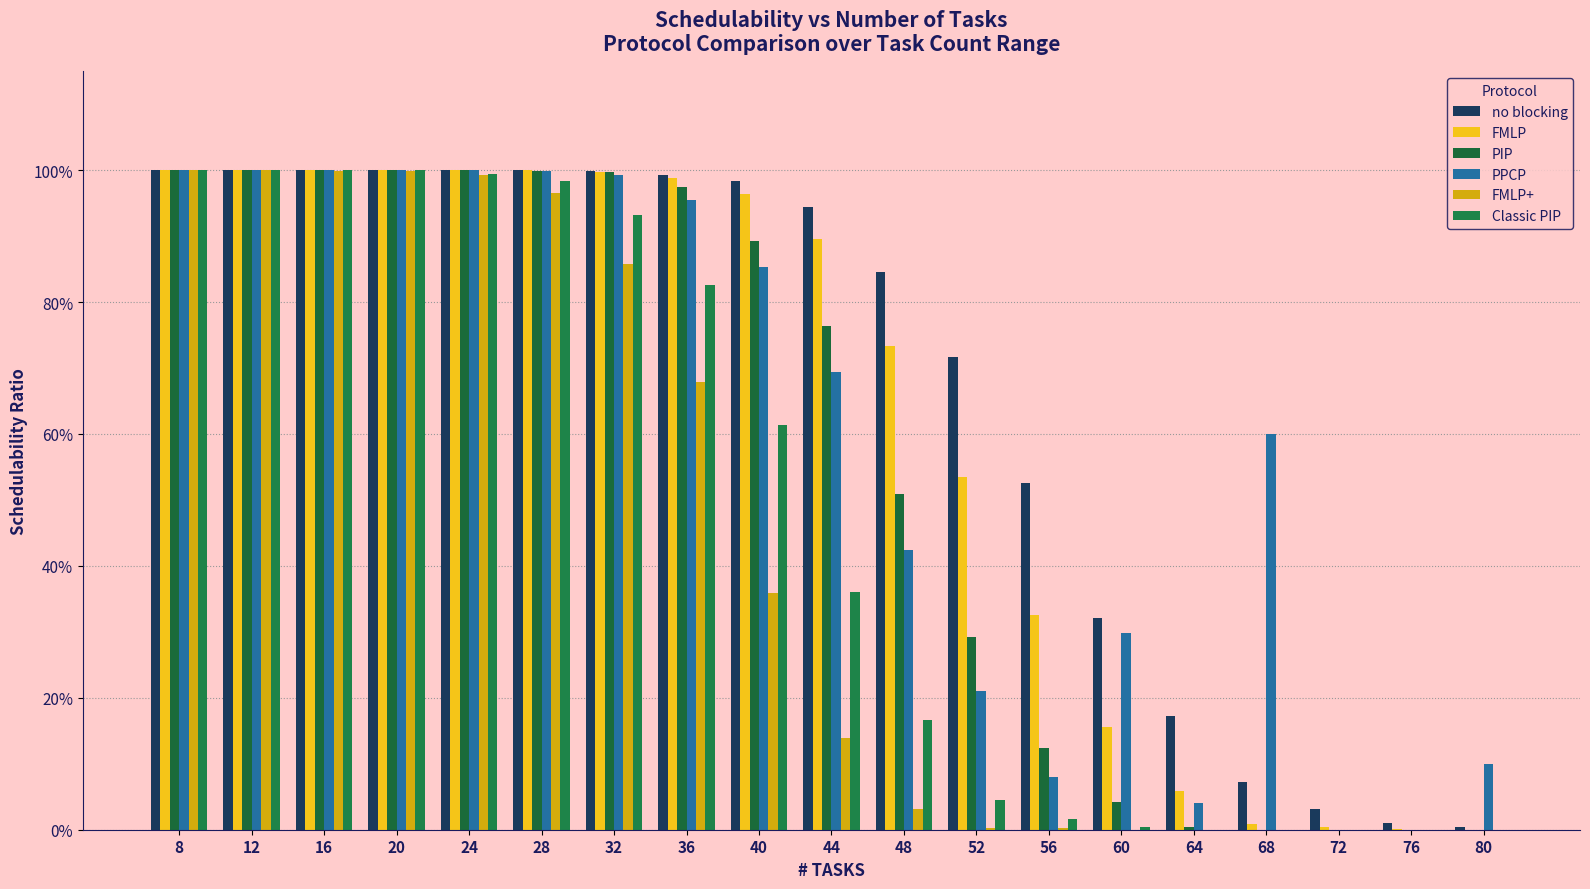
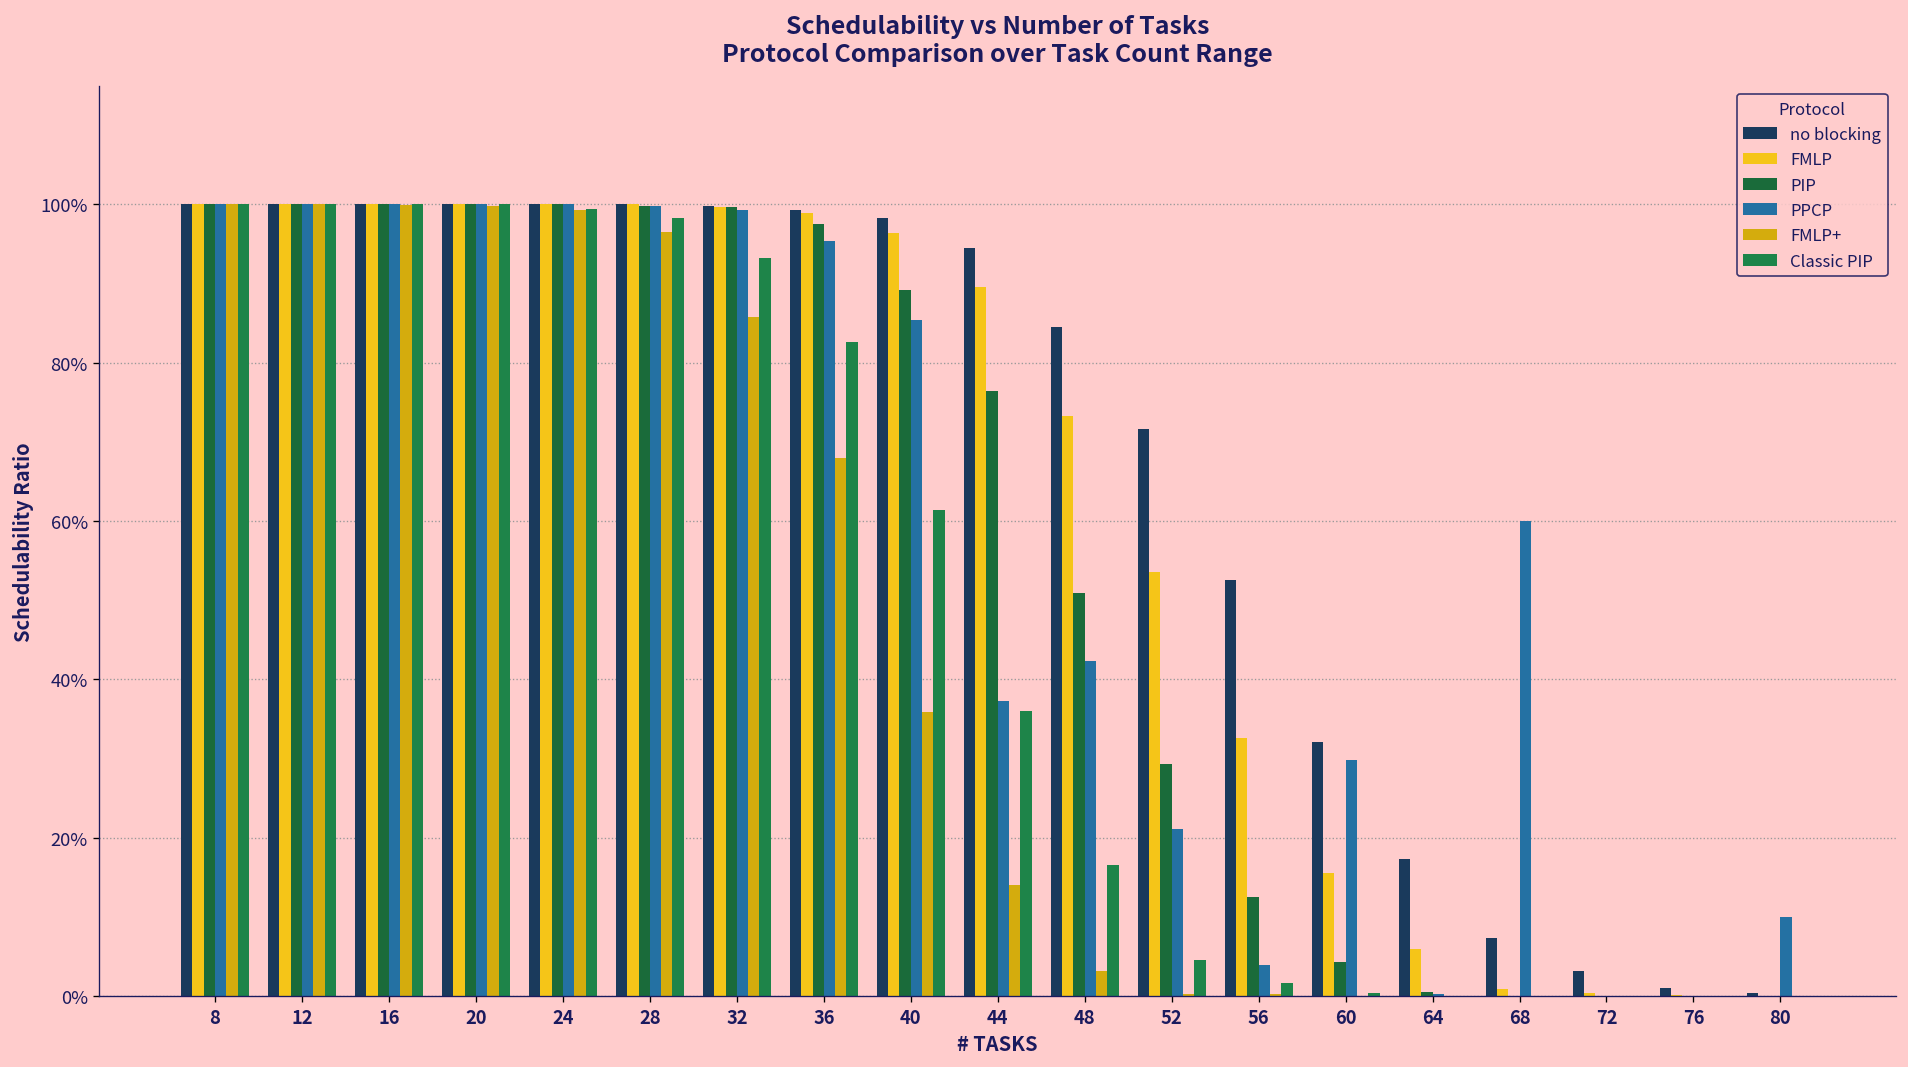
  {
    "PPCP": {
      "8": "100%",
      "12": "100%",
      "16": "100%",
      "20": "100%",
      "24": "100%",
      "28": "100%",
      "32": "99%",
      "36": "95%",
      "40": "85%",
-     "44": "69%",
+     "44": "37%",
      "48": "42%",
      "52": "21%",
-     "56": "8%",
+     "56": "4%",
      "60": "30%",
-     "64": "4%",
+     "64": "0%",
      "68": "60%",
      "72": "0%",
      "76": "0%",
      "80": "10%"
    }
  }
